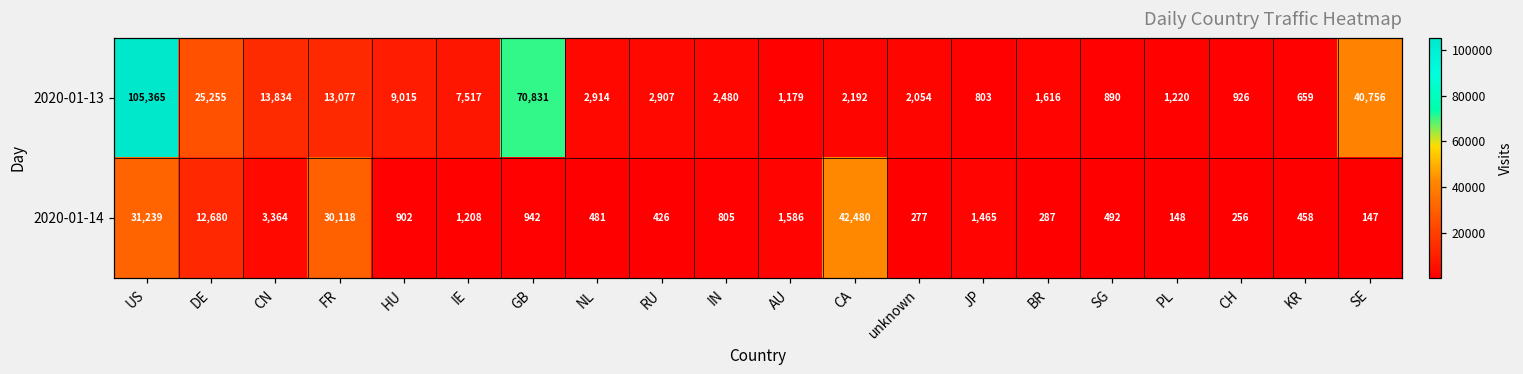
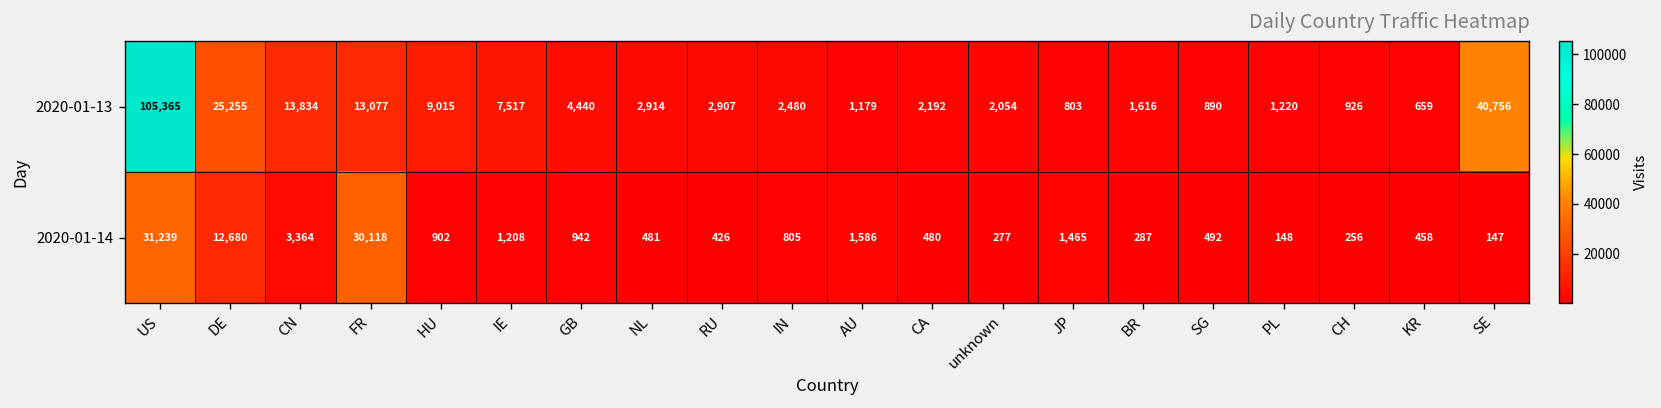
  {
    "2020-01-13": {
      "US": "105,365",
      "DE": "25,255",
      "CN": "13,834",
      "FR": "13,077",
      "HU": "9,015",
      "IE": "7,517",
-     "GB": "70,831",
+     "GB": "4,440",
      "NL": "2,914",
      "RU": "2,907",
      "IN": "2,480",
      "AU": "1,179",
      "CA": "2,192",
      "unknown": "2,054",
      "JP": "803",
      "BR": "1,616",
      "SG": "890",
      "PL": "1,220",
      "CH": "926",
      "KR": "659",
      "SE": "40,756"
    },
    "2020-01-14": {
      "US": "31,239",
      "DE": "12,680",
      "CN": "3,364",
      "FR": "30,118",
      "HU": "902",
      "IE": "1,208",
      "GB": "942",
      "NL": "481",
      "RU": "426",
      "IN": "805",
      "AU": "1,586",
-     "CA": "42,480",
+     "CA": "480",
      "unknown": "277",
      "JP": "1,465",
      "BR": "287",
      "SG": "492",
      "PL": "148",
      "CH": "256",
      "KR": "458",
      "SE": "147"
    }
  }
